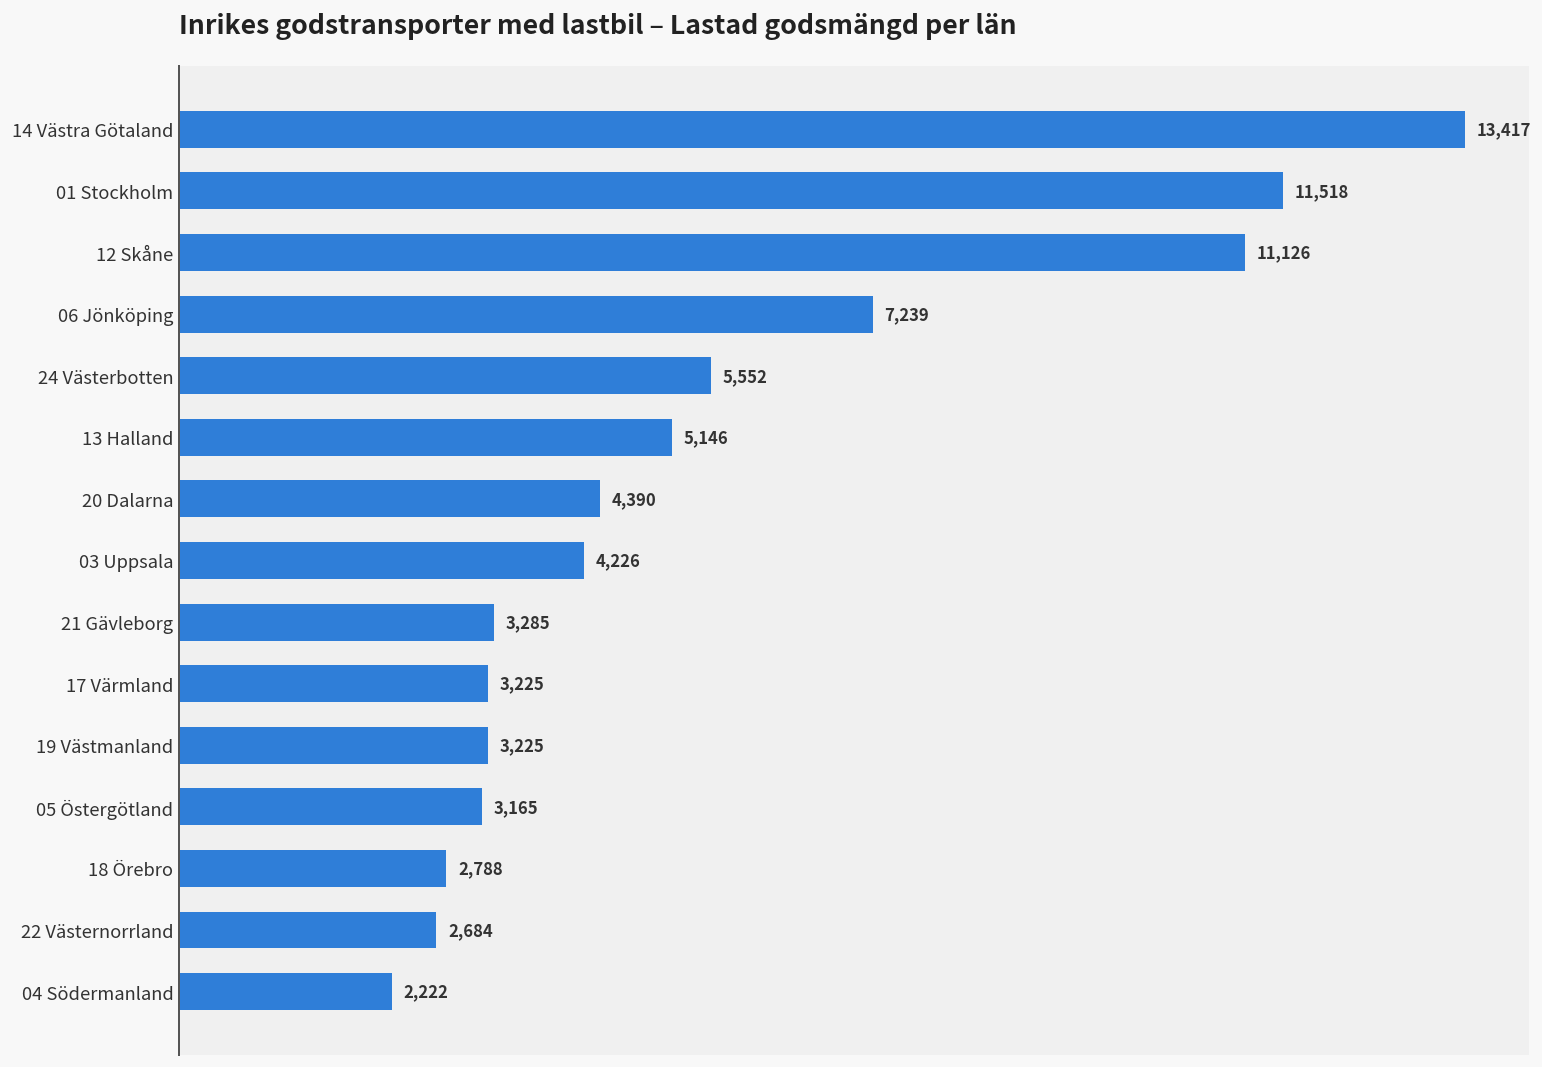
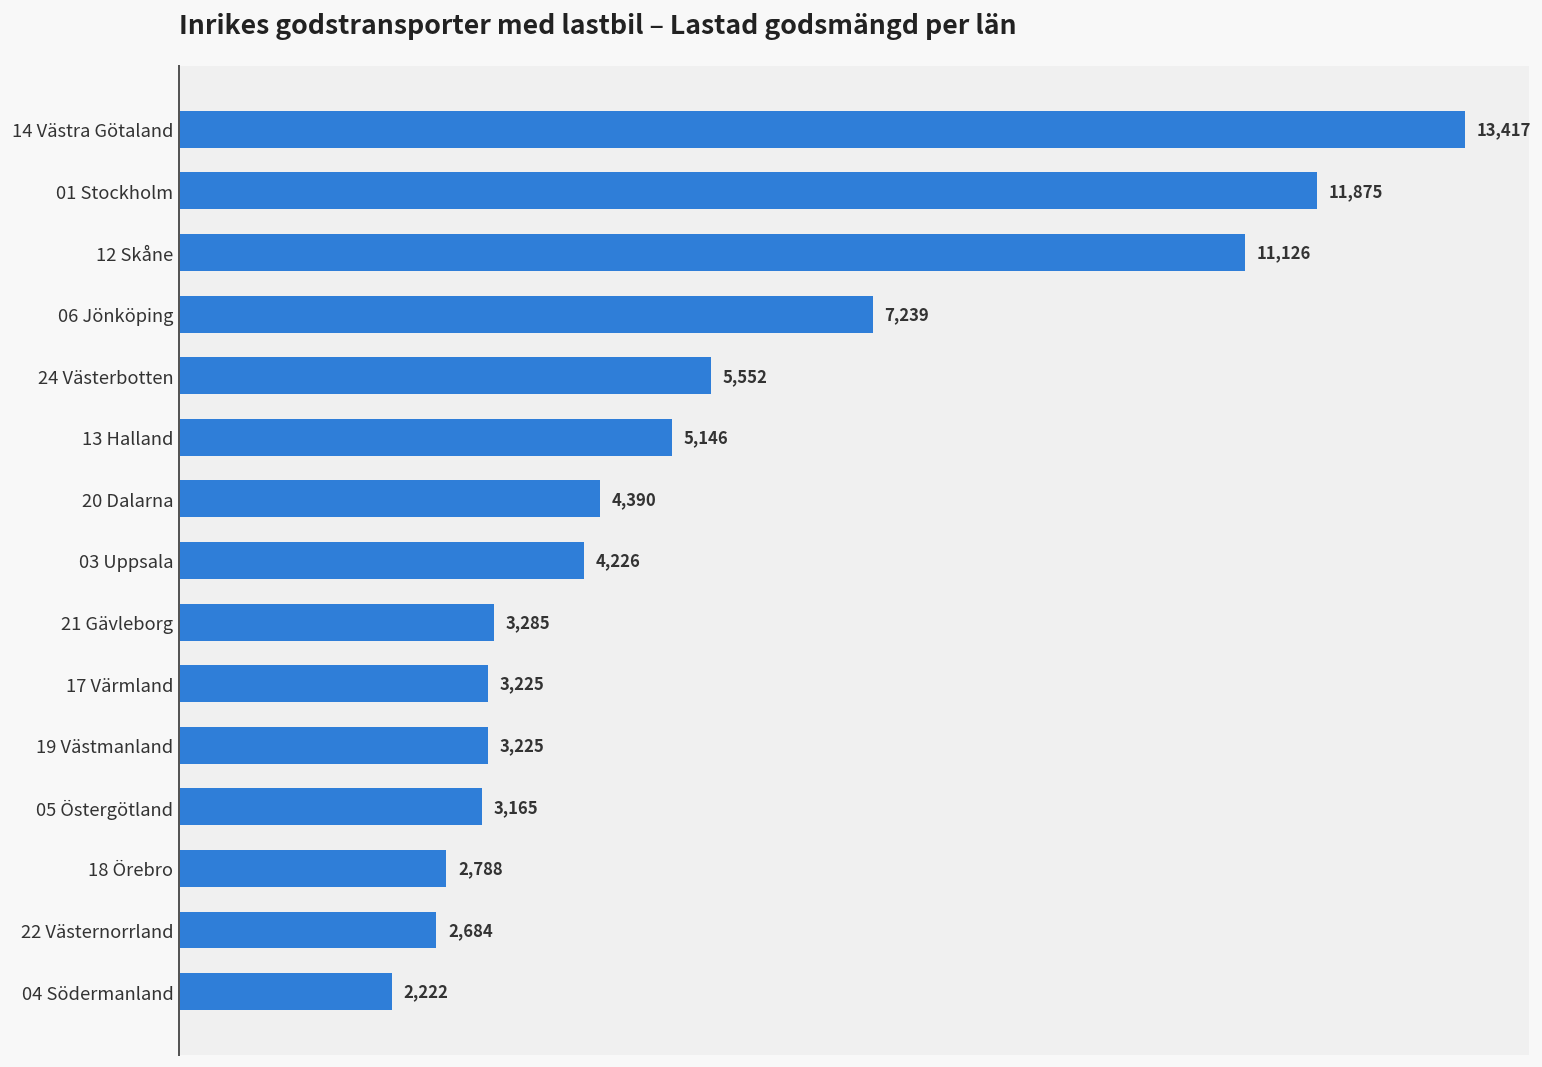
  {
    "14 Västra Götaland": "13,417",
-   "01 Stockholm": "11,518",
+   "01 Stockholm": "11,875",
    "12 Skåne": "11,126",
    "06 Jönköping": "7,239",
    "24 Västerbotten": "5,552",
    "13 Halland": "5,146",
    "20 Dalarna": "4,390",
    "03 Uppsala": "4,226",
    "21 Gävleborg": "3,285",
    "17 Värmland": "3,225",
    "19 Västmanland": "3,225",
    "05 Östergötland": "3,165",
    "18 Örebro": "2,788",
    "22 Västernorrland": "2,684",
    "04 Södermanland": "2,222"
  }
